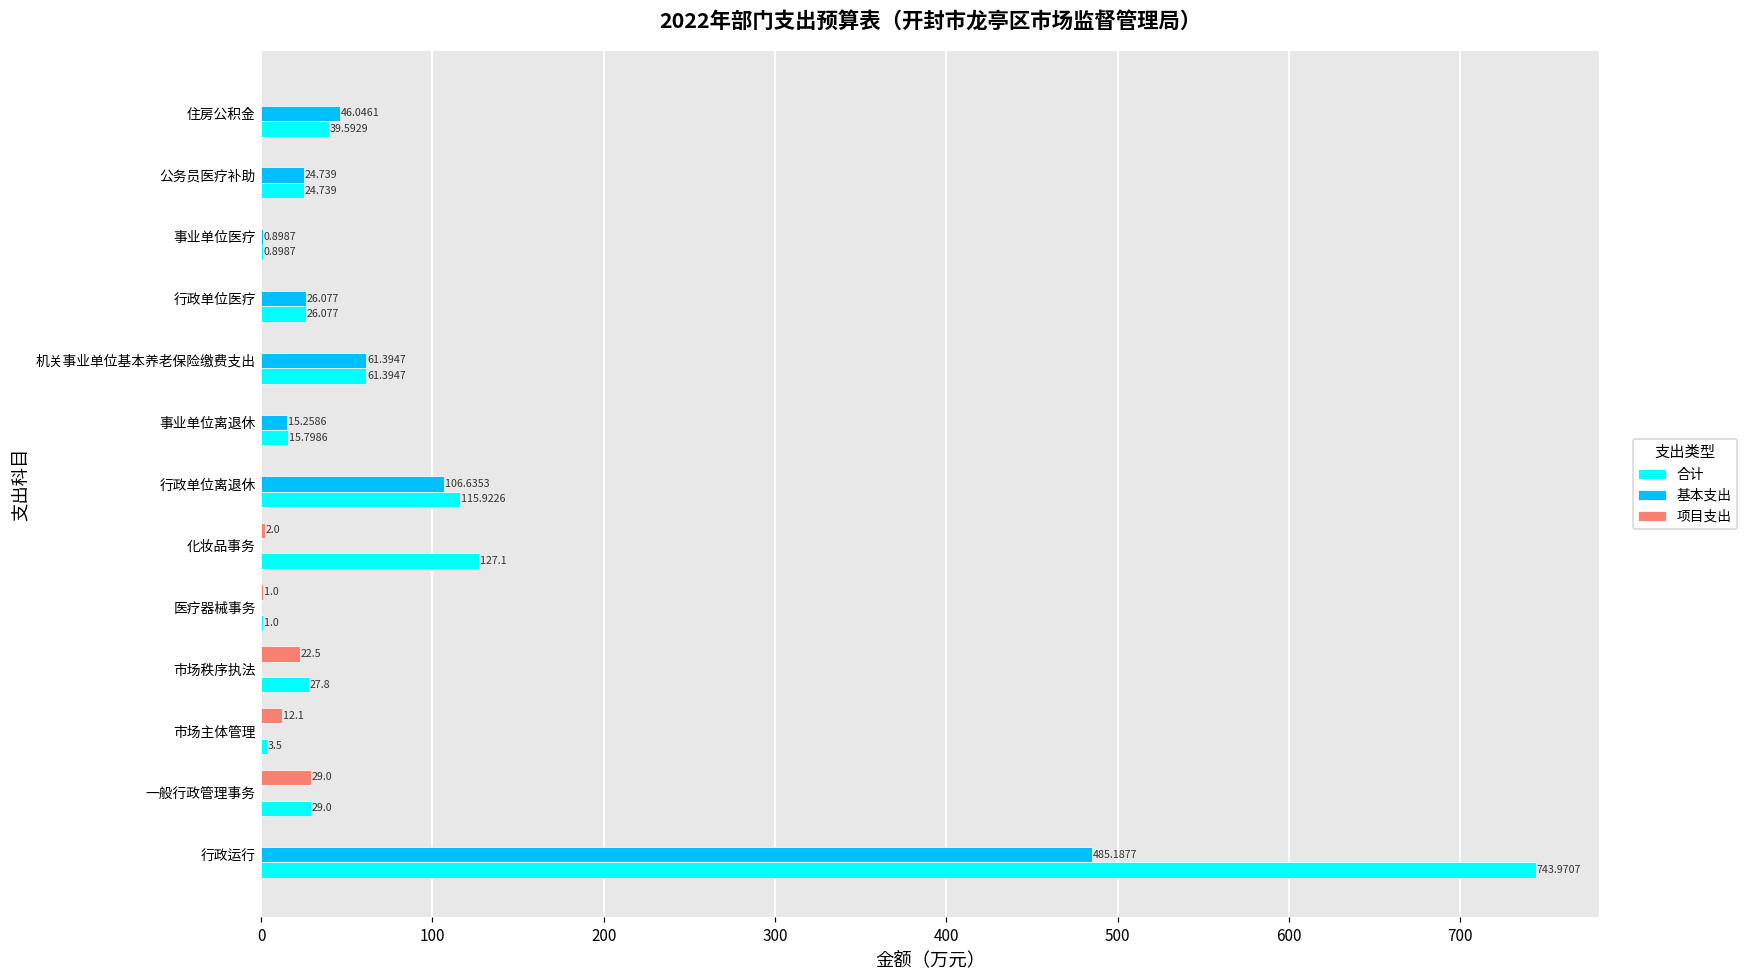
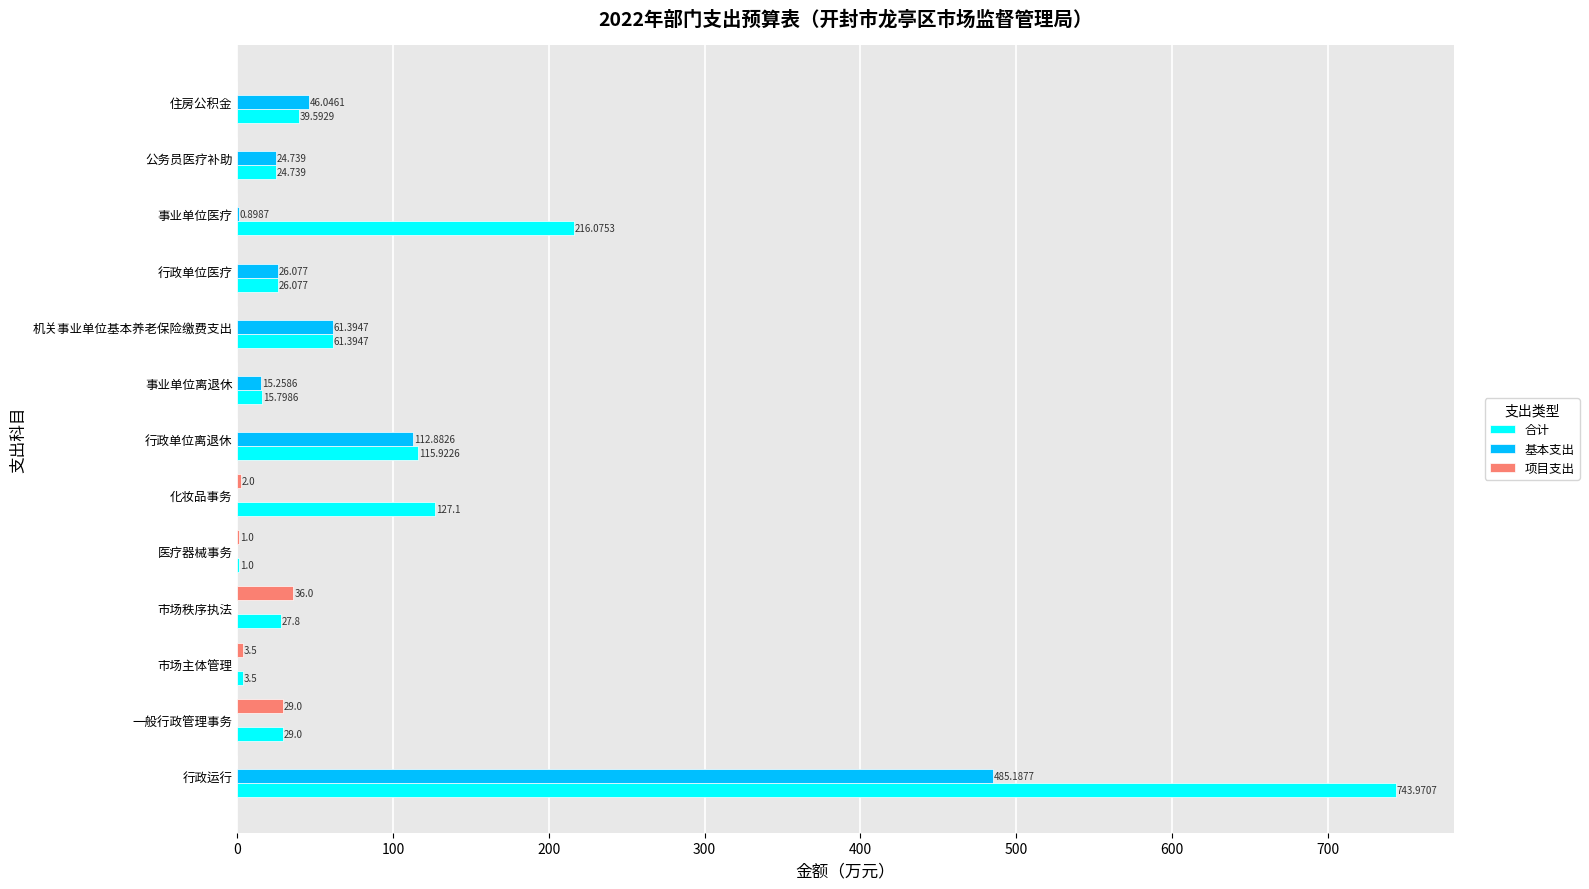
  {
    "合计": {
      "住房公积金": 39.5929,
      "公务员医疗补助": 24.739,
-     "事业单位医疗": 0.8987,
+     "事业单位医疗": 216.0753,
      "行政单位医疗": 26.077,
      "机关事业单位基本养老保险缴费支出": 61.3947,
      "事业单位离退休": 15.7986,
      "行政单位离退休": 115.9226,
      "化妆品事务": 127.1,
      "医疗器械事务": 1.0,
      "市场秩序执法": 27.8,
      "市场主体管理": 3.5,
      "一般行政管理事务": 29.0,
      "行政运行": 743.9707
    },
    "基本支出": {
      "住房公积金": 46.0461,
      "公务员医疗补助": 24.739,
      "事业单位医疗": 0.8987,
      "行政单位医疗": 26.077,
      "机关事业单位基本养老保险缴费支出": 61.3947,
      "事业单位离退休": 15.2586,
-     "行政单位离退休": 106.6353,
+     "行政单位离退休": 112.8826,
      "行政运行": 485.1877
    },
    "项目支出": {
      "化妆品事务": 2.0,
      "医疗器械事务": 1.0,
-     "市场秩序执法": 22.5,
-     "市场主体管理": 12.1,
+     "市场秩序执法": 36.0,
+     "市场主体管理": 3.5,
      "一般行政管理事务": 29.0
    }
  }
